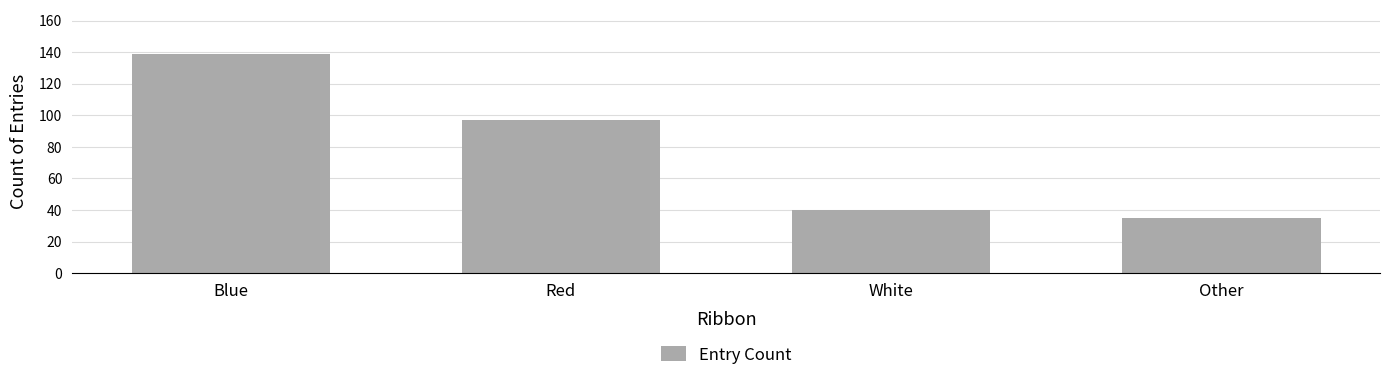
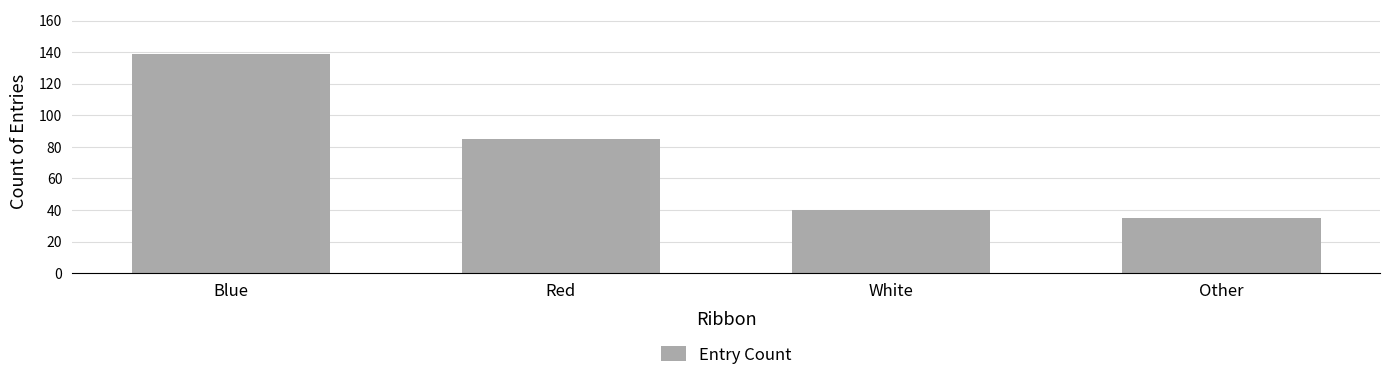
  {
    "Blue": 139,
-   "Red": 97,
+   "Red": 85,
    "White": 40,
    "Other": 35
  }
